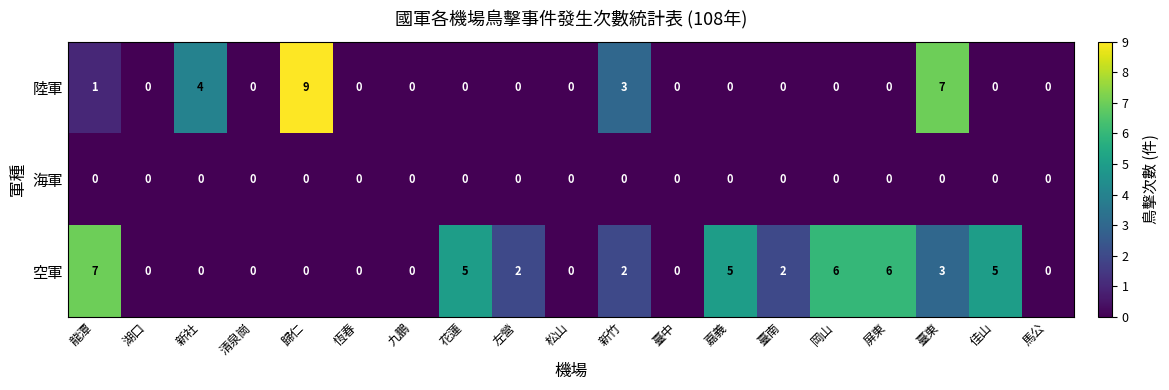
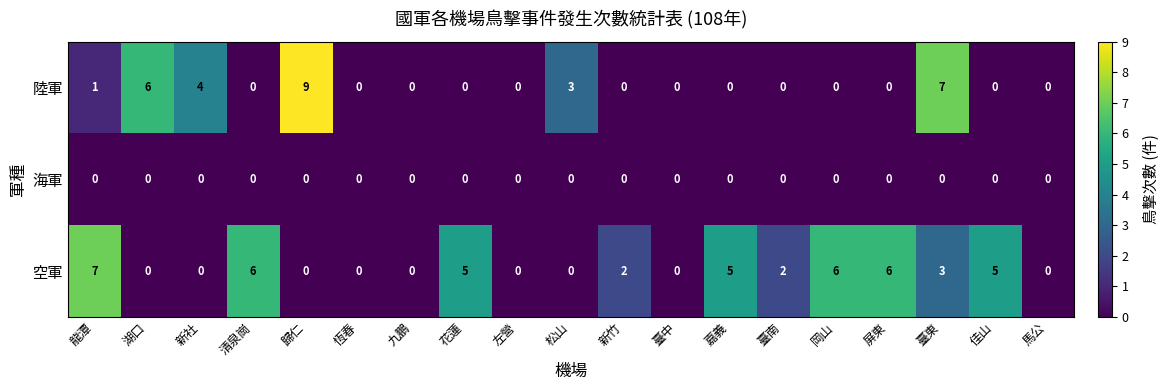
  {
    "陸軍": {
      "龍潭": 1,
-     "湖口": 0,
+     "湖口": 6,
      "新社": 4,
      "清泉崗": 0,
      "歸仁": 9,
      "恆春": 0,
      "九鵬": 0,
      "花蓮": 0,
      "左營": 0,
-     "松山": 0,
-     "新竹": 3,
+     "松山": 3,
+     "新竹": 0,
      "臺中": 0,
      "嘉義": 0,
      "臺南": 0,
      "岡山": 0,
      "屏東": 0,
      "臺東": 7,
      "佳山": 0,
      "馬公": 0
    },
    "海軍": {
      "龍潭": 0,
      "湖口": 0,
      "新社": 0,
      "清泉崗": 0,
      "歸仁": 0,
      "恆春": 0,
      "九鵬": 0,
      "花蓮": 0,
      "左營": 0,
      "松山": 0,
      "新竹": 0,
      "臺中": 0,
      "嘉義": 0,
      "臺南": 0,
      "岡山": 0,
      "屏東": 0,
      "臺東": 0,
      "佳山": 0,
      "馬公": 0
    },
    "空軍": {
      "龍潭": 7,
      "湖口": 0,
      "新社": 0,
-     "清泉崗": 0,
+     "清泉崗": 6,
      "歸仁": 0,
      "恆春": 0,
      "九鵬": 0,
      "花蓮": 5,
-     "左營": 2,
+     "左營": 0,
      "松山": 0,
      "新竹": 2,
      "臺中": 0,
      "嘉義": 5,
      "臺南": 2,
      "岡山": 6,
      "屏東": 6,
      "臺東": 3,
      "佳山": 5,
      "馬公": 0
    }
  }
